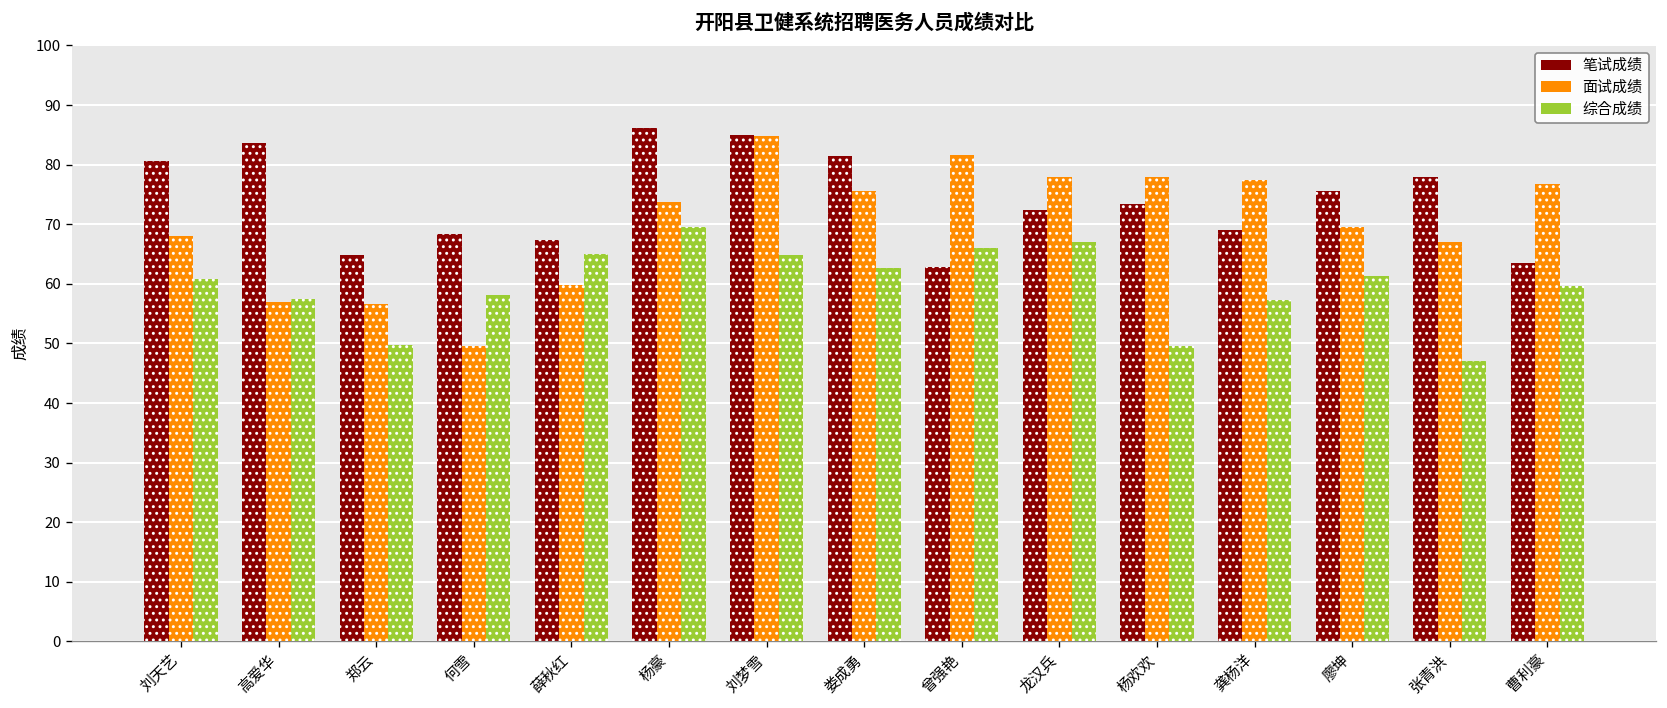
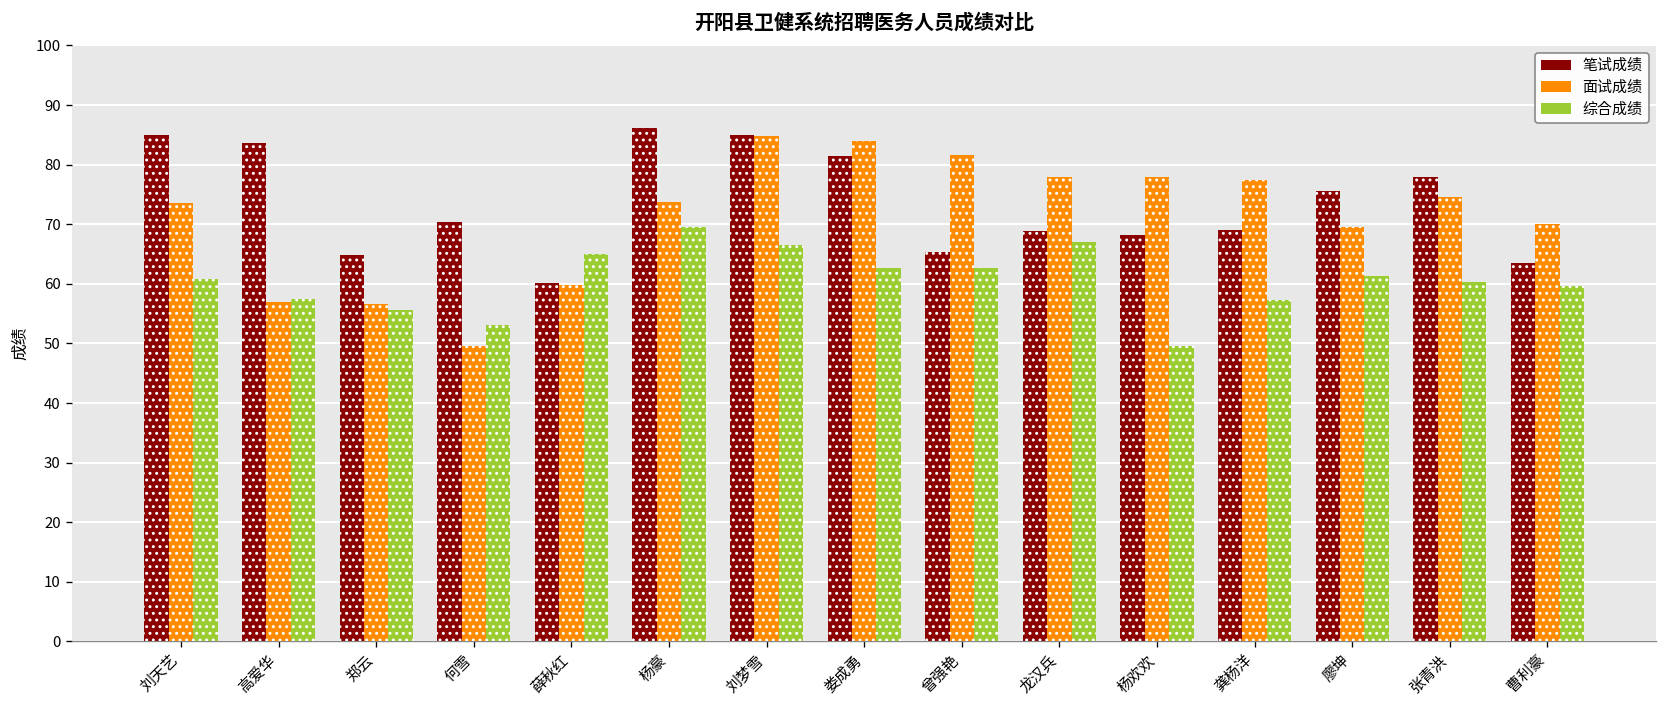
  {
    "笔试成绩": {
-     "刘天艺": 81,
+     "刘天艺": 85,
      "高爱华": 84,
      "郑云": 65,
-     "何雪": 68,
-     "薛秋红": 67,
+     "何雪": 70,
+     "薛秋红": 60,
      "杨豪": 86,
      "刘梦雪": 85,
      "娄成勇": 81,
-     "曾强艳": 63,
-     "龙汉兵": 72,
-     "杨欢欢": 73,
+     "曾强艳": 65,
+     "龙汉兵": 69,
+     "杨欢欢": 68,
      "龚杨洋": 69,
      "廖坤": 76,
      "张青洪": 78,
      "曹利豪": 64
    },
    "面试成绩": {
-     "刘天艺": 68,
+     "刘天艺": 74,
      "高爱华": 57,
      "郑云": 57,
      "何雪": 50,
      "薛秋红": 60,
      "杨豪": 74,
      "刘梦雪": 85,
-     "娄成勇": 76,
+     "娄成勇": 84,
      "曾强艳": 82,
      "龙汉兵": 78,
      "杨欢欢": 78,
      "龚杨洋": 77,
      "廖坤": 70,
-     "张青洪": 67,
-     "曹利豪": 77
+     "张青洪": 75,
+     "曹利豪": 70
    },
    "综合成绩": {
      "刘天艺": 61,
      "高爱华": 57,
-     "郑云": 50,
-     "何雪": 58,
+     "郑云": 56,
+     "何雪": 53,
      "薛秋红": 65,
      "杨豪": 70,
-     "刘梦雪": 65,
+     "刘梦雪": 67,
      "娄成勇": 63,
-     "曾强艳": 66,
+     "曾强艳": 63,
      "龙汉兵": 67,
      "杨欢欢": 50,
      "龚杨洋": 57,
      "廖坤": 61,
-     "张青洪": 47,
+     "张青洪": 60,
      "曹利豪": 60
    }
  }
